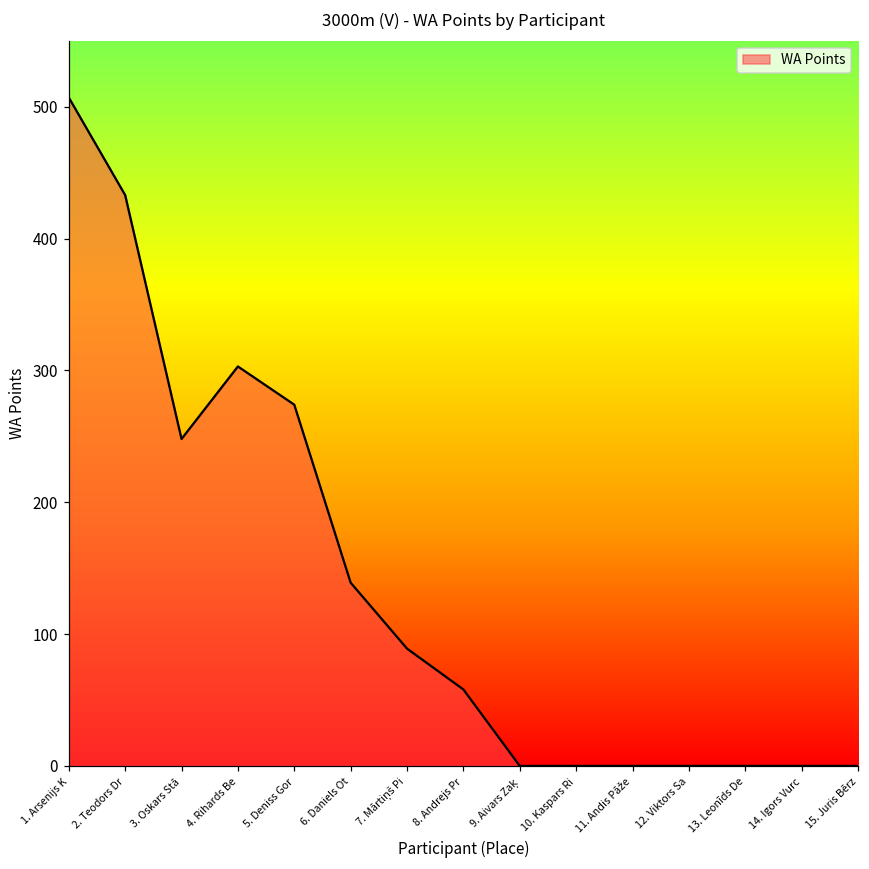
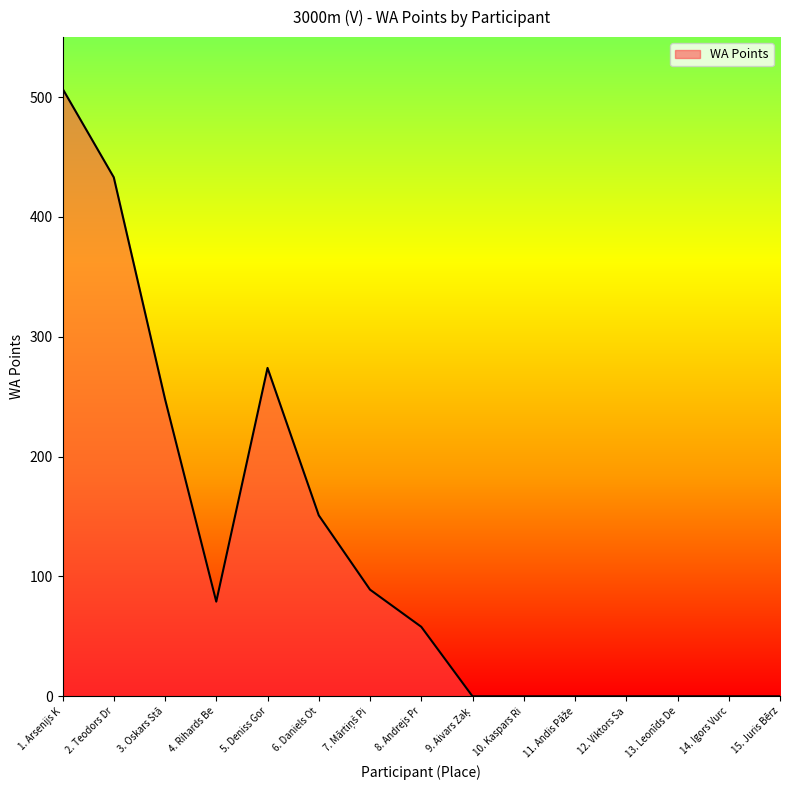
  {
    "1. Arsenijs K": 507,
    "2. Teodors Dr": 433,
    "3. Oskars Stā": 248,
-   "4. Rihards Be": 303,
+   "4. Rihards Be": 79,
    "5. Deniss Gor": 274,
-   "6. Daniels Ot": 139,
+   "6. Daniels Ot": 151,
    "7. Mārtiņš Pi": 89,
    "8. Andrejs Pr": 58,
    "9. Aivars Zaķ": 0,
    "10. Kaspars Ri": 0,
    "11. Andis Pāže": 0,
    "12. Viktors Sa": 0,
    "13. Leonīds De": 0,
    "14. Igors Vurc": 0,
    "15. Juris Bērz": 0
  }
